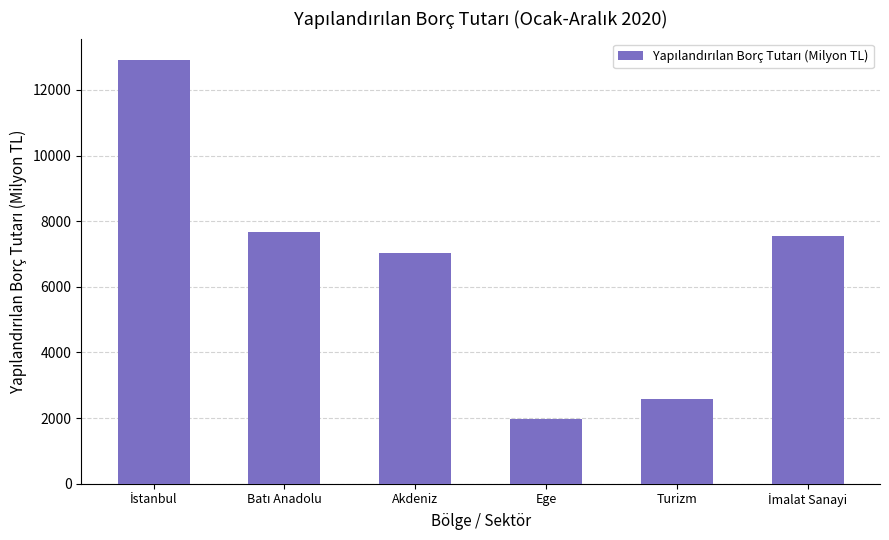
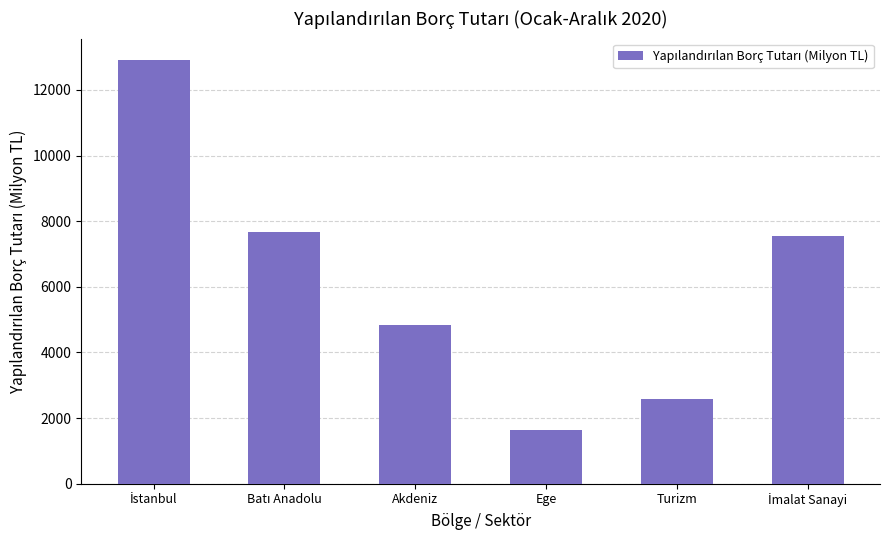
  {
    "İstanbul": 12900,
    "Batı Anadolu": 7700,
-   "Akdeniz": 7000,
-   "Ege": 2000,
+   "Akdeniz": 4800,
+   "Ege": 1600,
    "Turizm": 2600,
    "İmalat Sanayi": 7600
  }
